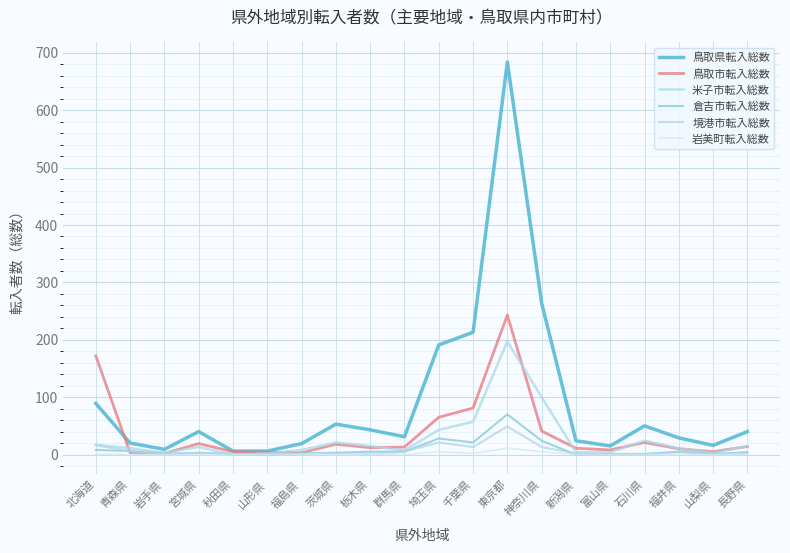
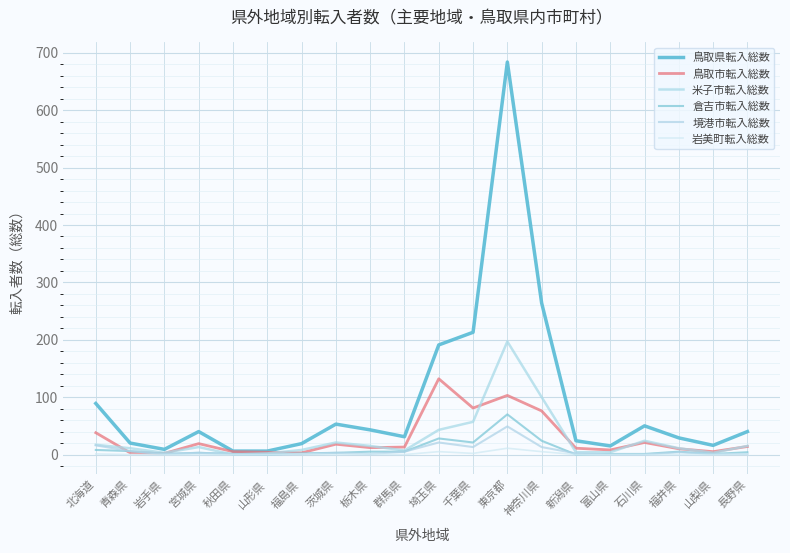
  {
    "鳥取市転入総数": {
-     "北海道": 170,
+     "北海道": 40,
      "宮城県": 20,
      "群馬県": 10,
-     "埼玉県": 70,
+     "埼玉県": 130,
      "千葉県": 80,
-     "東京都": 240,
-     "神奈川県": 40,
+     "東京都": 100,
+     "神奈川県": 80,
      "新潟県": 10
    }
  }
